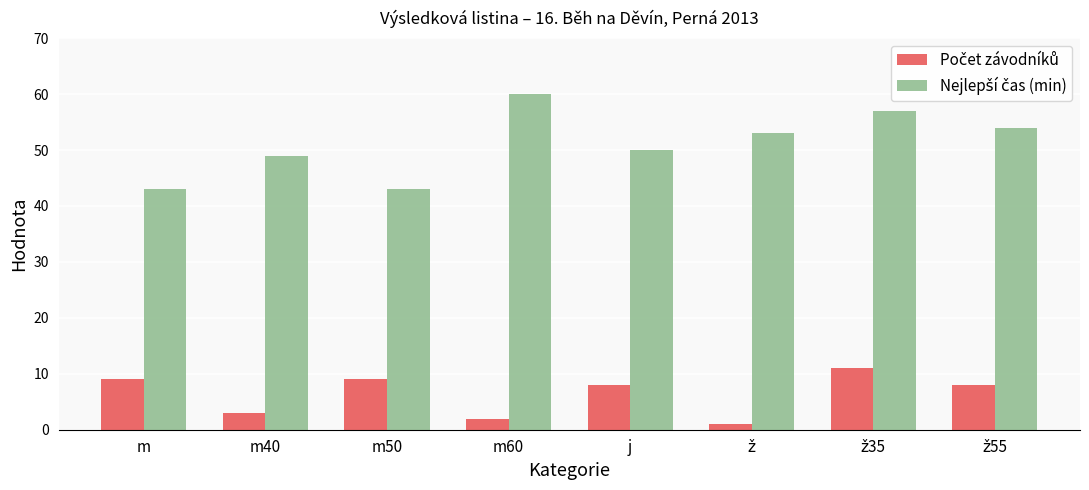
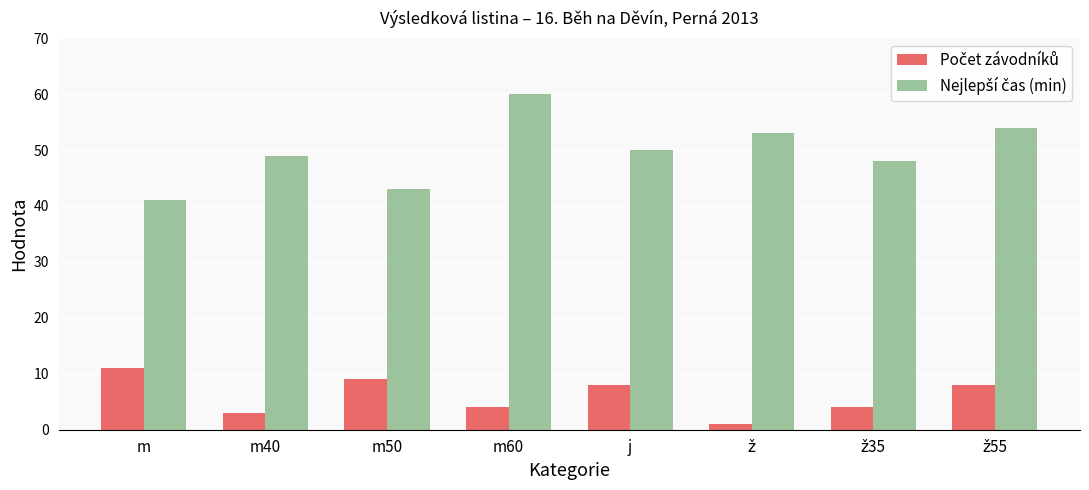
  {
    "Počet závodníků": {
-     "m": 9,
+     "m": 11,
      "m40": 3,
      "m50": 9,
-     "m60": 2,
+     "m60": 4,
      "j": 8,
      "ž": 1,
-     "ž35": 11,
+     "ž35": 4,
      "ž55": 8
    },
    "Nejlepší čas (min)": {
-     "m": 43,
+     "m": 41,
      "m40": 49,
      "m50": 43,
      "m60": 60,
      "j": 50,
      "ž": 53,
-     "ž35": 57,
+     "ž35": 48,
      "ž55": 54
    }
  }
